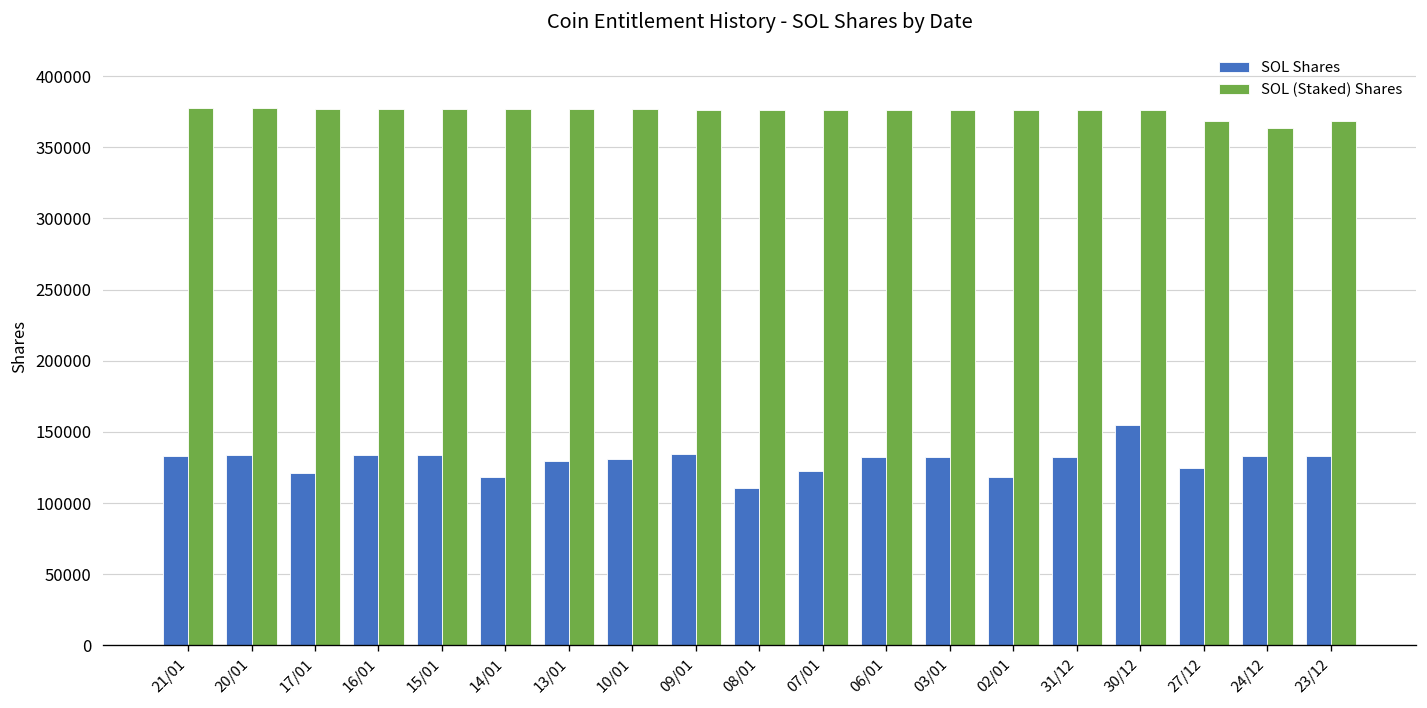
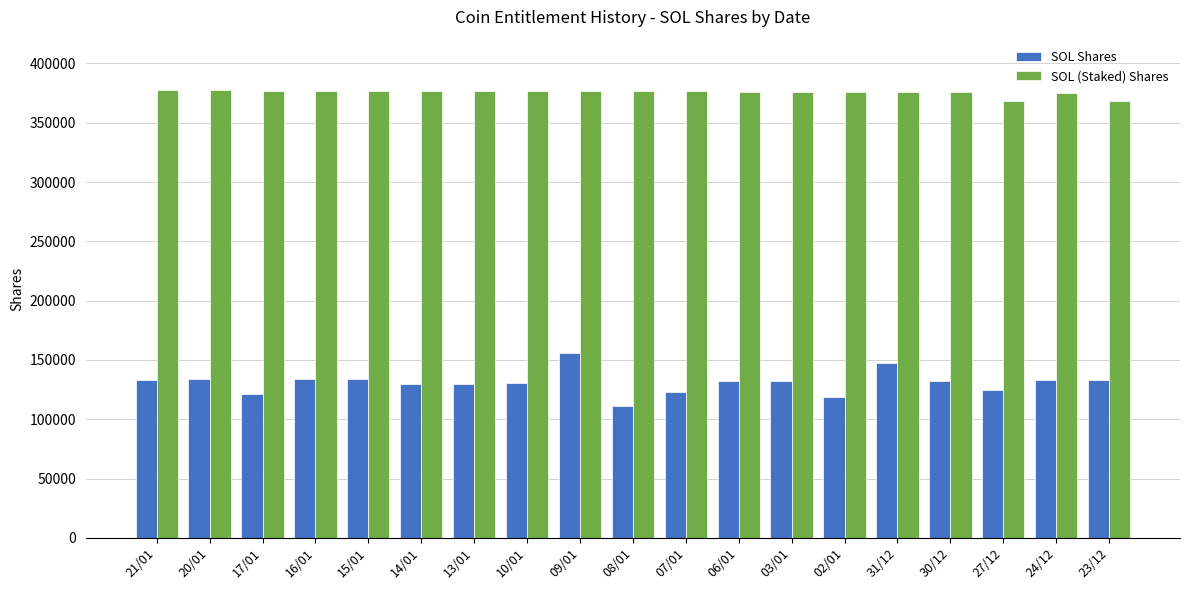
  {
    "SOL Shares": {
      "21/01": 133000,
      "20/01": 134000,
      "17/01": 121000,
      "16/01": 134000,
      "15/01": 134000,
-     "14/01": 119000,
+     "14/01": 129000,
      "13/01": 130000,
      "10/01": 131000,
-     "09/01": 134000,
+     "09/01": 156000,
      "08/01": 111000,
      "07/01": 123000,
      "06/01": 133000,
      "03/01": 133000,
      "02/01": 119000,
-     "31/12": 132000,
-     "30/12": 155000,
+     "31/12": 147000,
+     "30/12": 132000,
      "27/12": 125000,
      "24/12": 133000,
      "23/12": 133000
    },
    "SOL (Staked) Shares": {
      "21/01": 377000,
      "20/01": 377000,
      "17/01": 377000,
      "16/01": 377000,
      "15/01": 377000,
      "14/01": 377000,
      "13/01": 377000,
      "10/01": 377000,
      "09/01": 376000,
      "08/01": 376000,
      "07/01": 376000,
      "06/01": 376000,
      "03/01": 376000,
      "02/01": 376000,
      "31/12": 376000,
      "30/12": 376000,
      "27/12": 368000,
-     "24/12": 364000,
+     "24/12": 375000,
      "23/12": 368000
    }
  }
